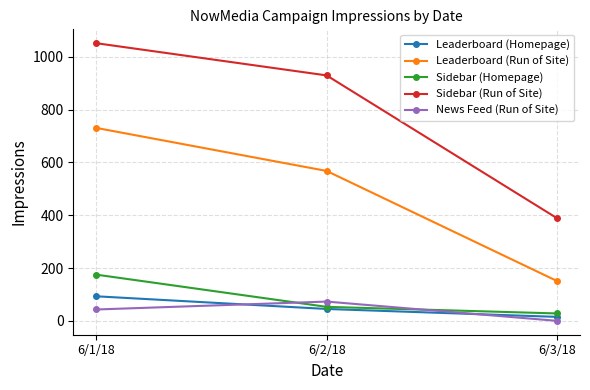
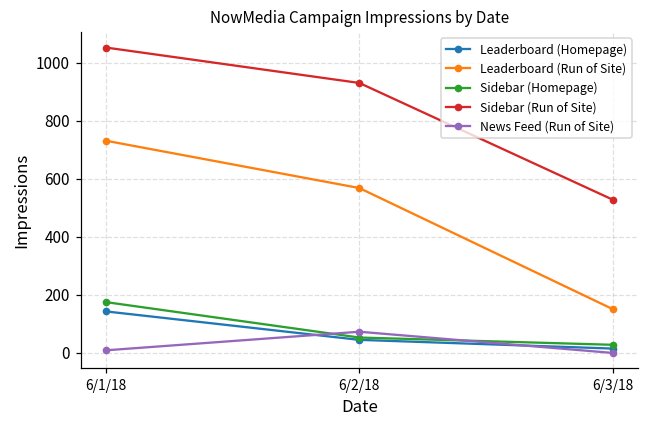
  {
    "Leaderboard (Homepage)": {
-     "6/1/18": 90,
+     "6/1/18": 140,
      "6/3/18": 20
    },
    "Leaderboard (Run of Site)": {
      "6/1/18": 730,
      "6/2/18": 570,
      "6/3/18": 150
    },
    "Sidebar (Homepage)": {
      "6/1/18": 180,
      "6/3/18": 30
    },
    "Sidebar (Run of Site)": {
      "6/1/18": 1050,
      "6/2/18": 930,
-     "6/3/18": 390
+     "6/3/18": 530
    },
    "News Feed (Run of Site)": {
-     "6/1/18": 40,
+     "6/1/18": 10,
      "6/2/18": 70,
      "6/3/18": 0
    }
  }
